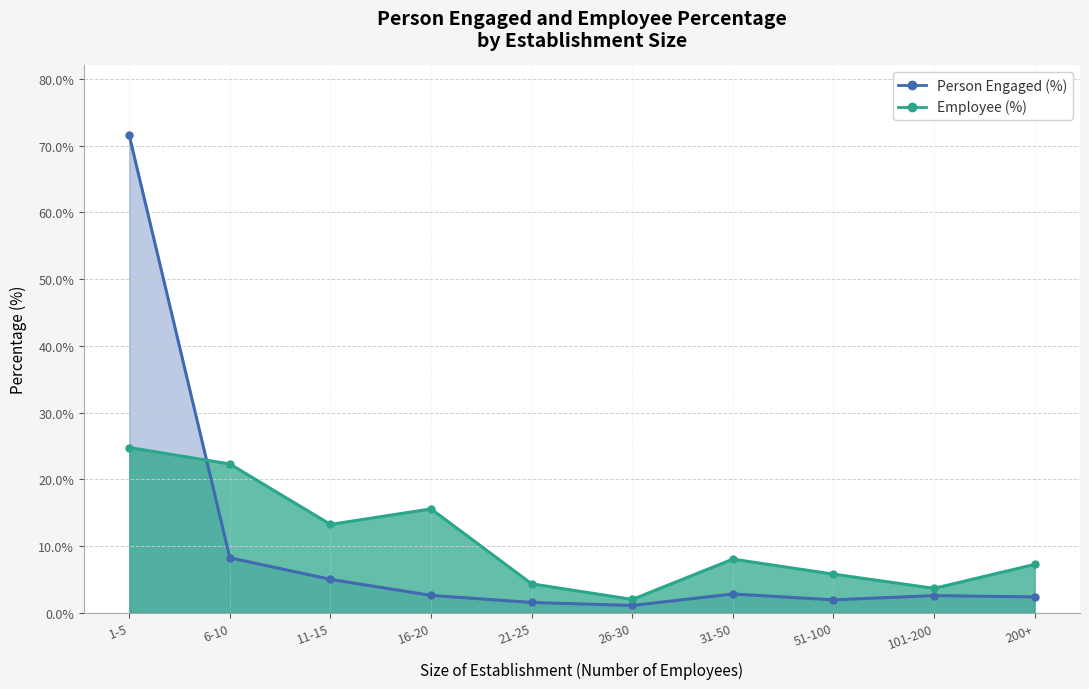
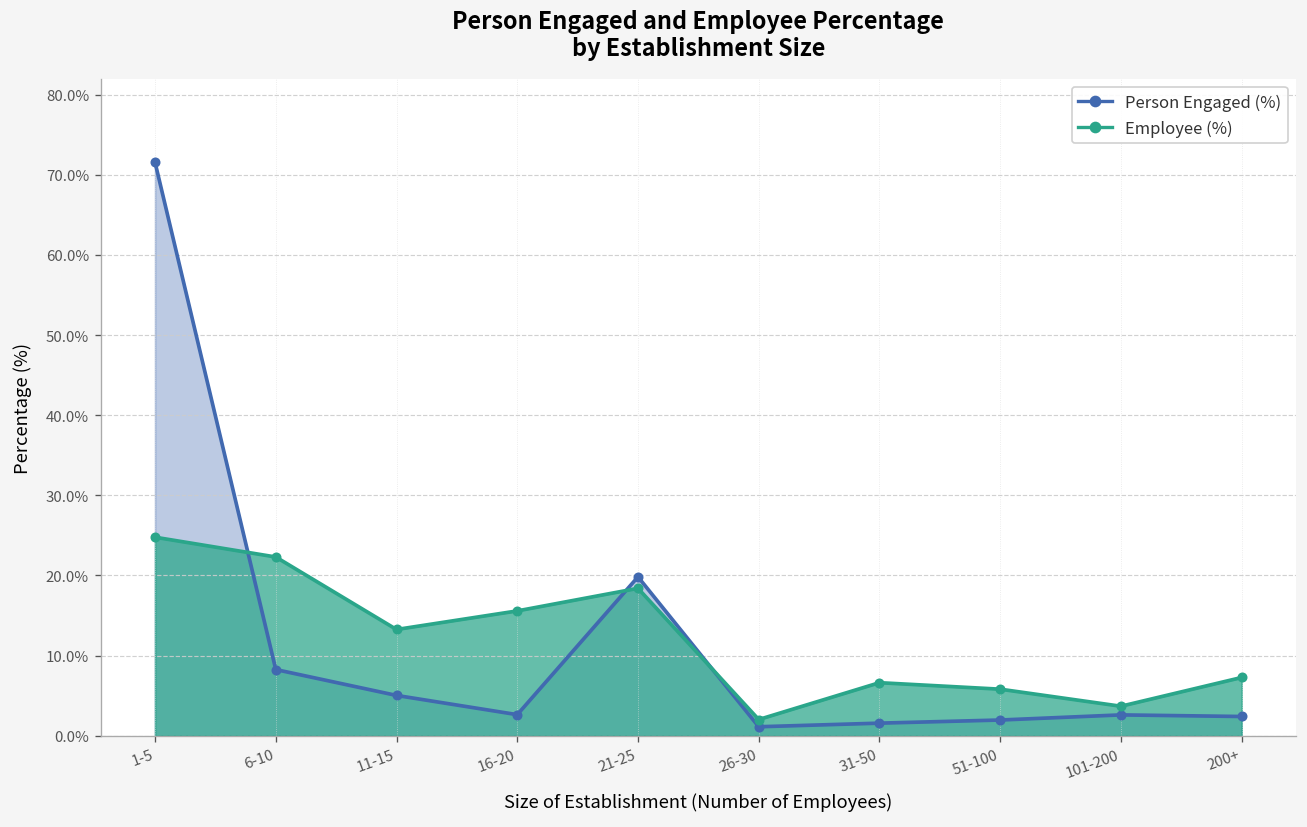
  {
    "Person Engaged (%)": {
      "1-5": "72%",
      "6-10": "8%",
      "11-15": "5%",
      "16-20": "3%",
-     "21-25": "2%",
+     "21-25": "20%",
      "26-30": "1%",
-     "31-50": "3%",
+     "31-50": "2%",
      "51-100": "2%",
      "101-200": "3%",
      "200+": "2%"
    },
    "Employee (%)": {
      "1-5": "25%",
      "6-10": "22%",
      "11-15": "13%",
      "16-20": "16%",
-     "21-25": "4%",
+     "21-25": "18%",
      "26-30": "2%",
-     "31-50": "8%",
+     "31-50": "7%",
      "51-100": "6%",
      "101-200": "4%",
      "200+": "7%"
    }
  }
